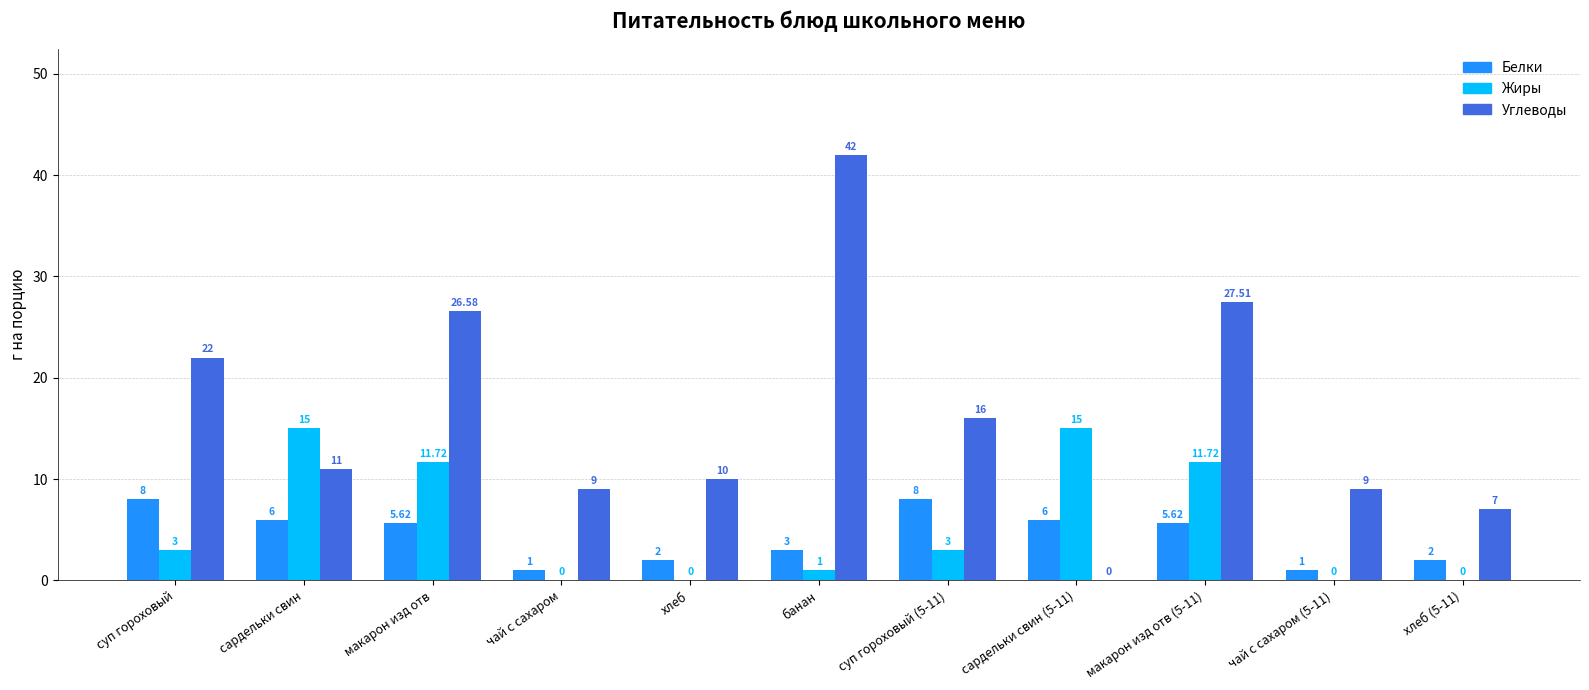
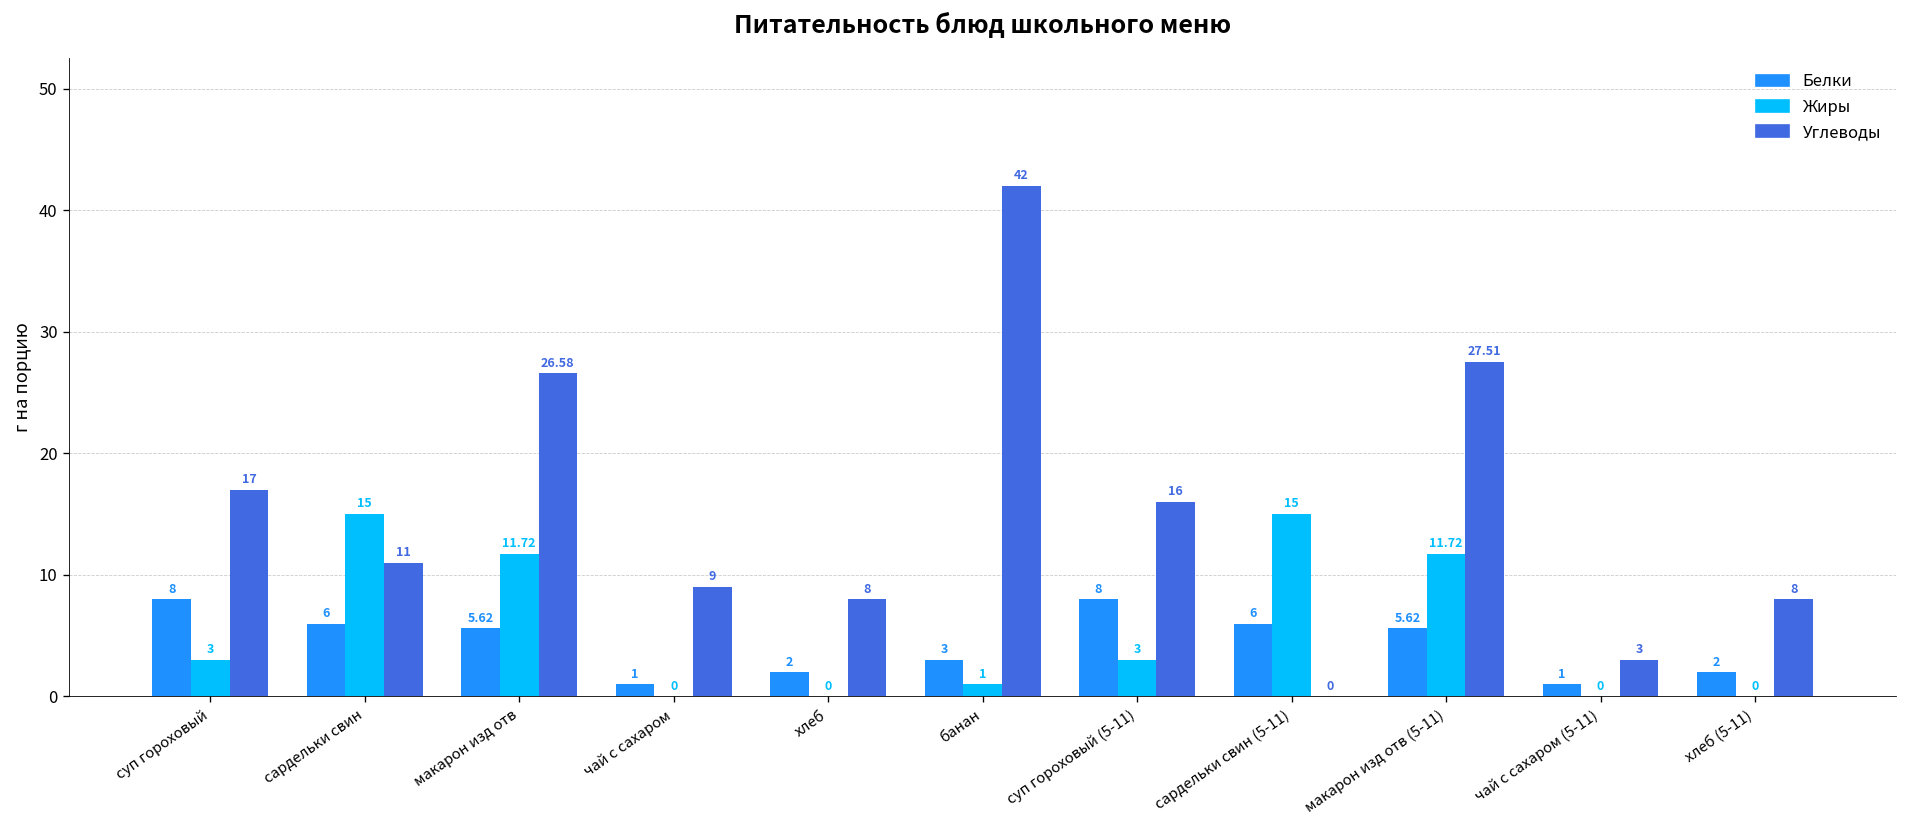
  {
    "Углеводы": {
-     "суп гороховый": 22,
+     "суп гороховый": 17,
      "сардельки свин": 11,
      "макарон изд отв": 26.58,
      "чай с сахаром": 9,
-     "хлеб": 10,
+     "хлеб": 8,
      "банан": 42,
      "суп гороховый (5-11)": 16,
      "сардельки свин (5-11)": 0,
      "макарон изд отв (5-11)": 27.51,
-     "чай с сахаром (5-11)": 9,
-     "хлеб (5-11)": 7
+     "чай с сахаром (5-11)": 3,
+     "хлеб (5-11)": 8
    }
  }
